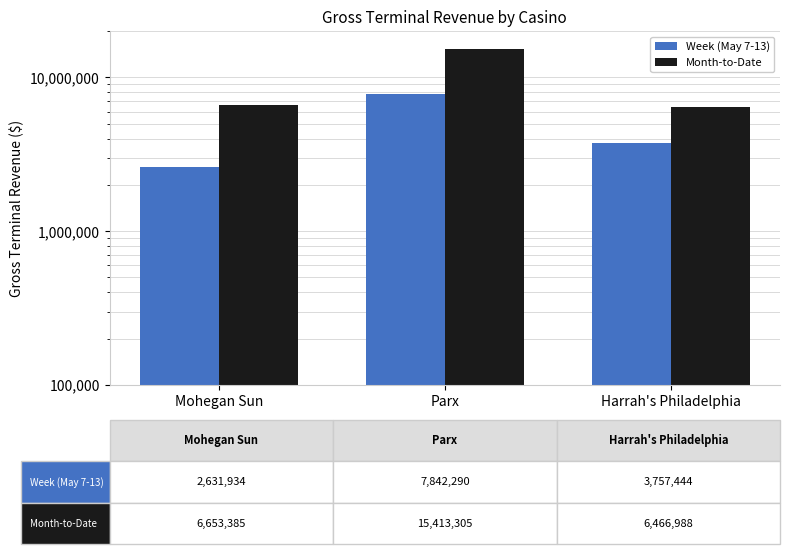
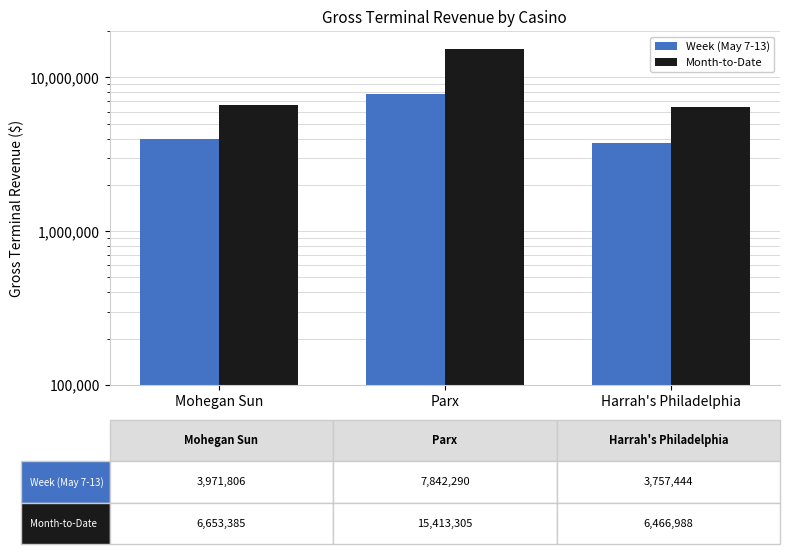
  {
    "Week (May 7-13)": {
-     "Mohegan Sun": "2,631,934",
+     "Mohegan Sun": "3,971,806",
      "Harrah's Philadelphia": "3,757,444"
    },
    "Month-to-Date": {
      "Mohegan Sun": "6,653,385",
      "Parx": "15,413,305"
    }
  }
